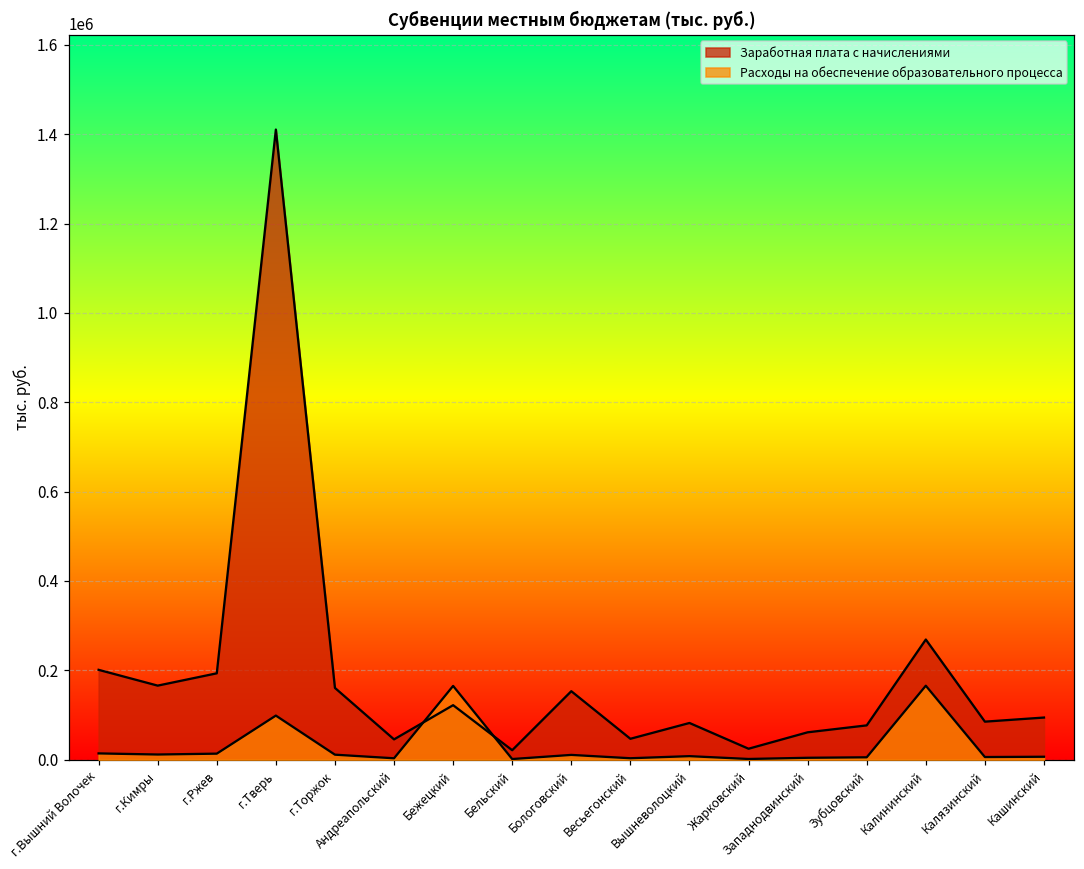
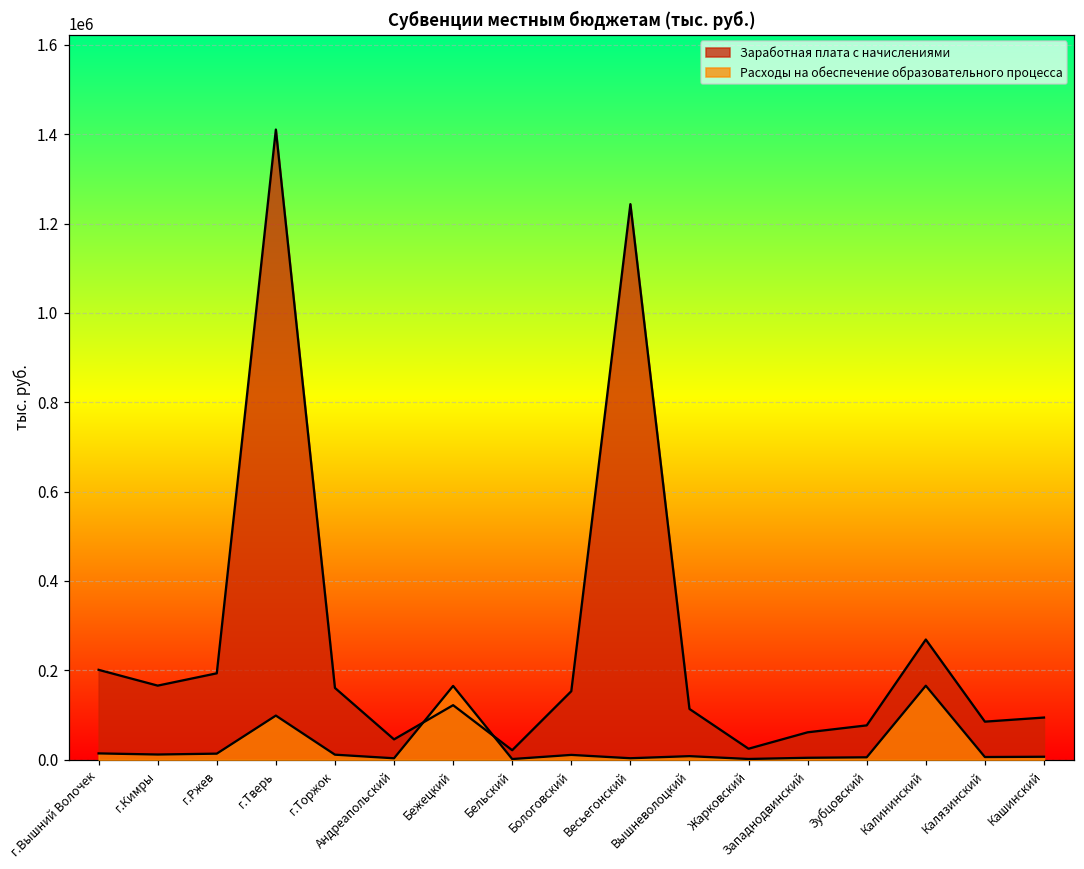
  {
    "Заработная плата с начислениями": {
      "г.Вышний Волочек": 200000,
      "г.Кимры": 170000,
      "г.Ржев": 190000,
      "г.Тверь": 1410000,
      "г.Торжок": 160000,
      "Андреапольский": 50000,
      "Бежецкий": 120000,
      "Бельский": 20000,
      "Бологовский": 150000,
-     "Весьегонский": 50000,
-     "Вышневолоцкий": 80000,
+     "Весьегонский": 1240000,
+     "Вышневолоцкий": 110000,
      "Жарковский": 20000,
      "Западнодвинский": 60000,
      "Зубцовский": 80000,
      "Калининский": 270000,
      "Калязинский": 90000,
      "Кашинский": 90000
    },
    "Расходы на обеспечение образовательного процесса": {
      "г.Вышний Волочек": 10000,
      "г.Кимры": 10000,
      "г.Ржев": 10000,
      "г.Тверь": 100000,
      "г.Торжок": 10000,
      "Андреапольский": 0,
      "Бежецкий": 170000,
      "Бельский": 0,
      "Бологовский": 10000,
      "Весьегонский": 0,
      "Вышневолоцкий": 10000,
      "Жарковский": 0,
      "Западнодвинский": 0,
      "Зубцовский": 10000,
      "Калининский": 170000,
      "Калязинский": 10000,
      "Кашинский": 10000
    }
  }
